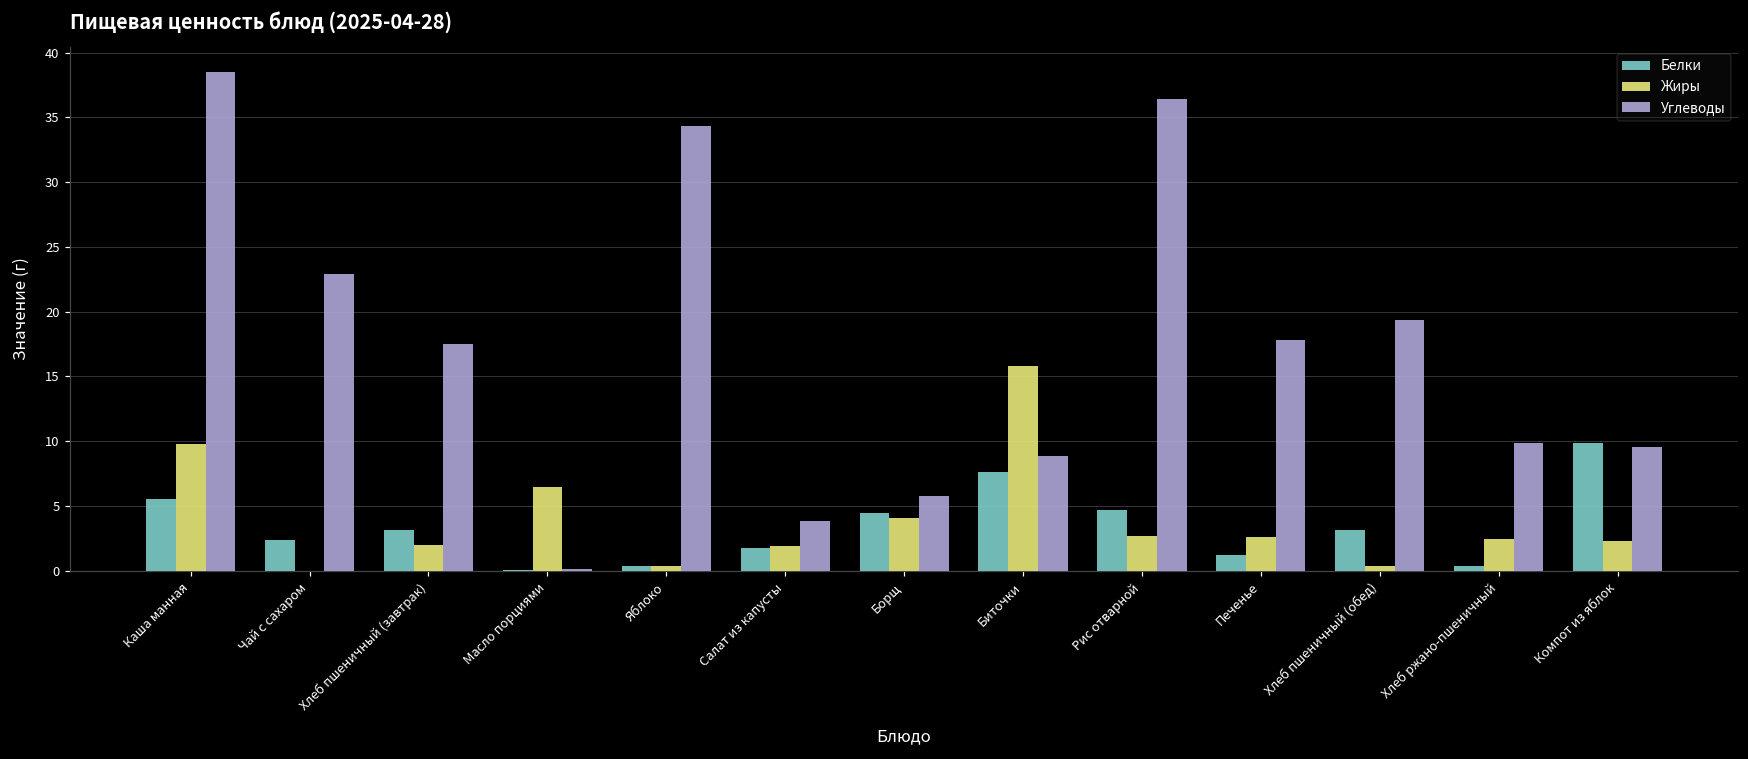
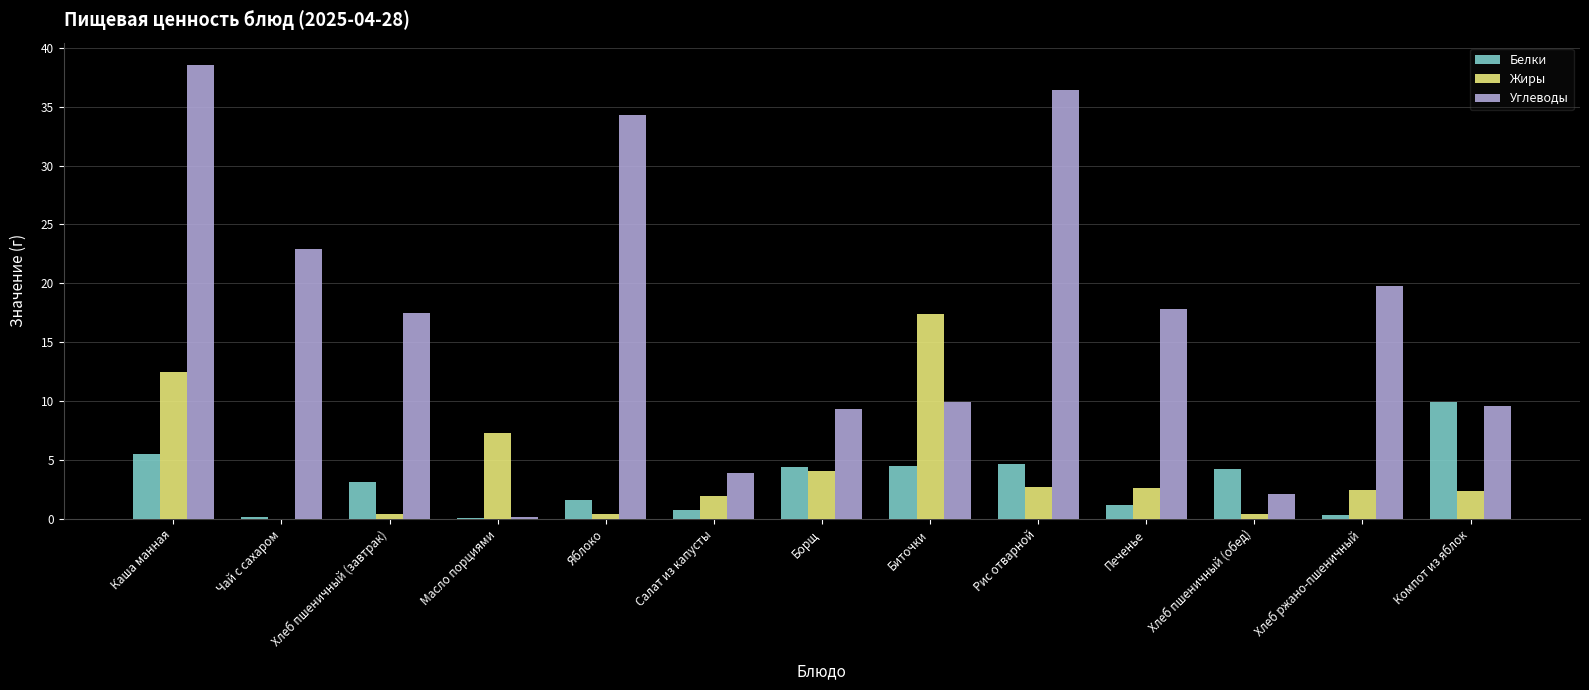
  {
    "Белки": {
      "Каша манная": 5.6,
-     "Чай с сахаром": 2.4,
+     "Чай с сахаром": 0.2,
      "Хлеб пшеничный (завтрак)": 3.2,
-     "Яблоко": 0.4,
-     "Салат из капусты": 1.8,
+     "Яблоко": 1.6,
+     "Салат из капусты": 0.8,
      "Борщ": 4.4,
-     "Биточки": 7.7,
+     "Биточки": 4.5,
      "Рис отварной": 4.7,
      "Печенье": 1.2,
-     "Хлеб пшеничный (обед)": 3.2,
+     "Хлеб пшеничный (обед)": 4.2,
      "Хлеб ржано-пшеничный": 0.4,
      "Компот из яблок": 9.9
    },
    "Жиры": {
-     "Каша манная": 9.8,
+     "Каша манная": 12.5,
      "Чай с сахаром": 0.0,
-     "Хлеб пшеничный (завтрак)": 2.0,
-     "Масло порциями": 6.5,
+     "Хлеб пшеничный (завтрак)": 0.4,
+     "Масло порциями": 7.3,
      "Яблоко": 0.4,
      "Салат из капусты": 2.0,
      "Борщ": 4.1,
-     "Биточки": 15.8,
+     "Биточки": 17.4,
      "Рис отварной": 2.7,
      "Печенье": 2.6,
      "Хлеб пшеничный (обед)": 0.4,
      "Хлеб ржано-пшеничный": 2.5,
      "Компот из яблок": 2.3
    },
    "Углеводы": {
      "Каша манная": 38.5,
      "Чай с сахаром": 22.9,
      "Хлеб пшеничный (завтрак)": 17.5,
      "Яблоко": 34.3,
      "Салат из капусты": 3.9,
-     "Борщ": 5.8,
-     "Биточки": 8.9,
+     "Борщ": 9.3,
+     "Биточки": 9.9,
      "Рис отварной": 36.4,
      "Печенье": 17.8,
-     "Хлеб пшеничный (обед)": 19.3,
-     "Хлеб ржано-пшеничный": 9.9,
+     "Хлеб пшеничный (обед)": 2.1,
+     "Хлеб ржано-пшеничный": 19.8,
      "Компот из яблок": 9.6
    }
  }
